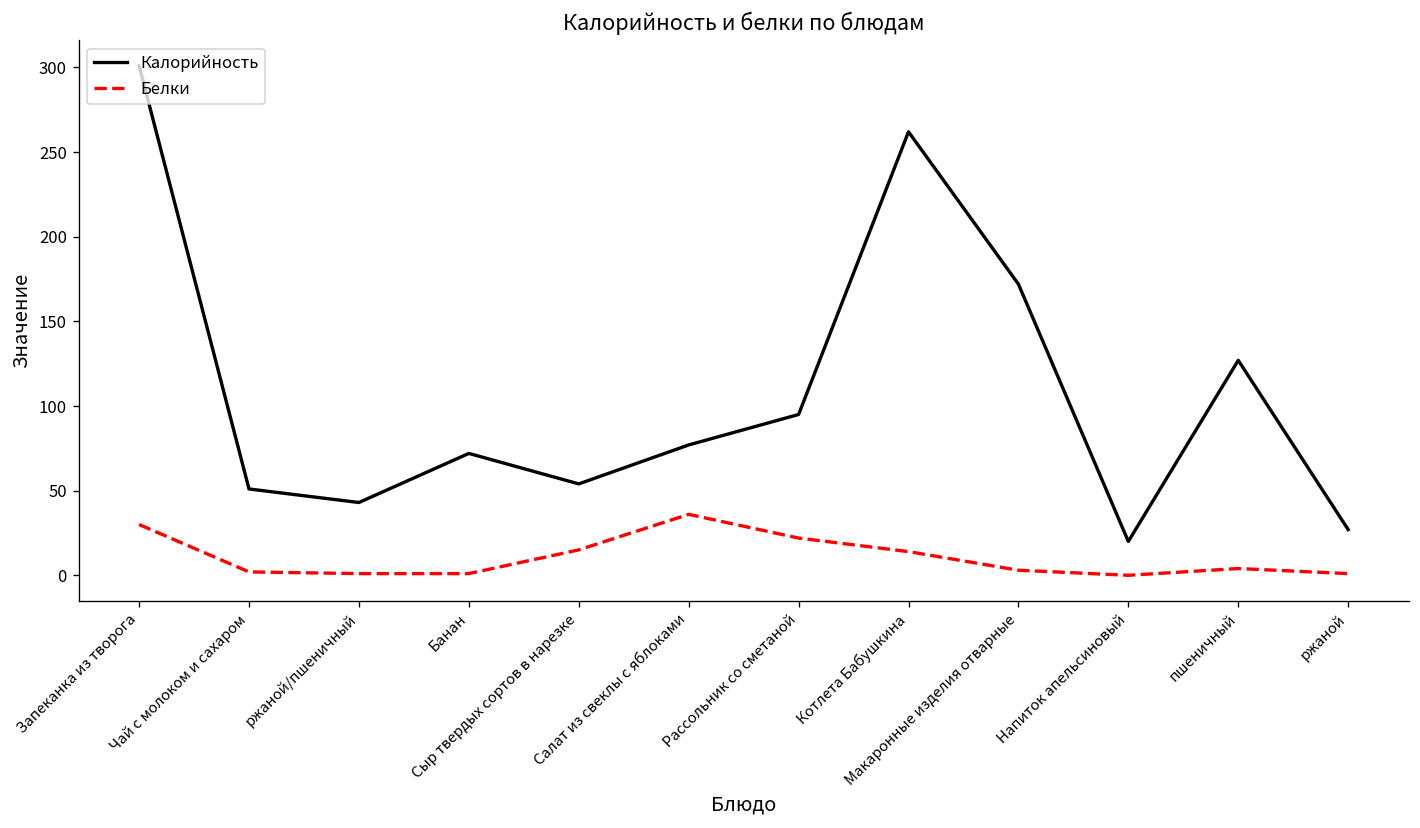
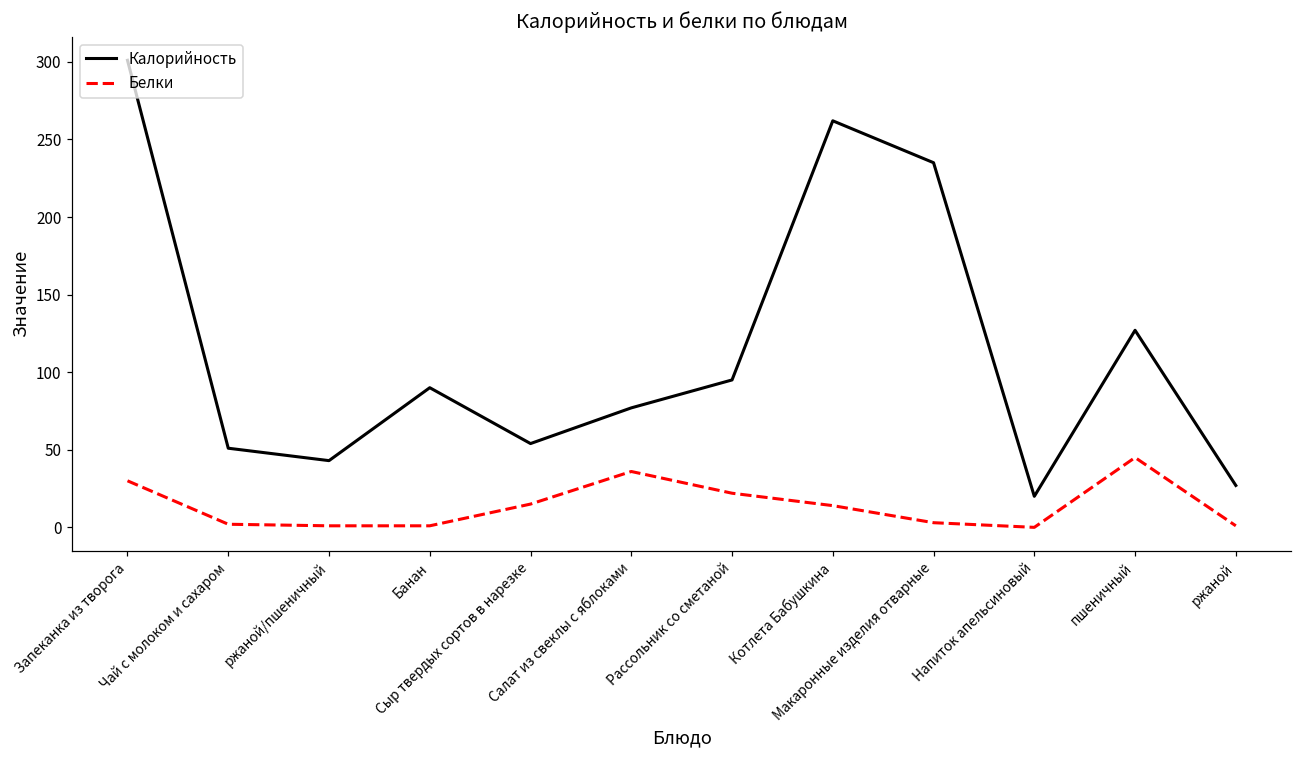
  {
    "Калорийность": {
      "Чай с молоком и сахаром": 51,
      "ржаной/пшеничный": 43,
-     "Банан": 72,
+     "Банан": 90,
      "Сыр твердых сортов в нарезке": 54,
      "Салат из свеклы с яблоками": 77,
      "Рассольник со сметаной": 95,
      "Котлета Бабушкина": 262,
-     "Макаронные изделия отварные": 172,
+     "Макаронные изделия отварные": 235,
      "Напиток апельсиновый": 20,
      "пшеничный": 127,
      "ржаной": 27
    },
    "Белки": {
      "Запеканка из творога": 30,
      "Чай с молоком и сахаром": 2,
      "ржаной/пшеничный": 1,
      "Банан": 1,
      "Сыр твердых сортов в нарезке": 15,
      "Салат из свеклы с яблоками": 36,
      "Рассольник со сметаной": 22,
      "Котлета Бабушкина": 14,
      "Макаронные изделия отварные": 3,
      "Напиток апельсиновый": 0,
-     "пшеничный": 4,
+     "пшеничный": 45,
      "ржаной": 1
    }
  }
